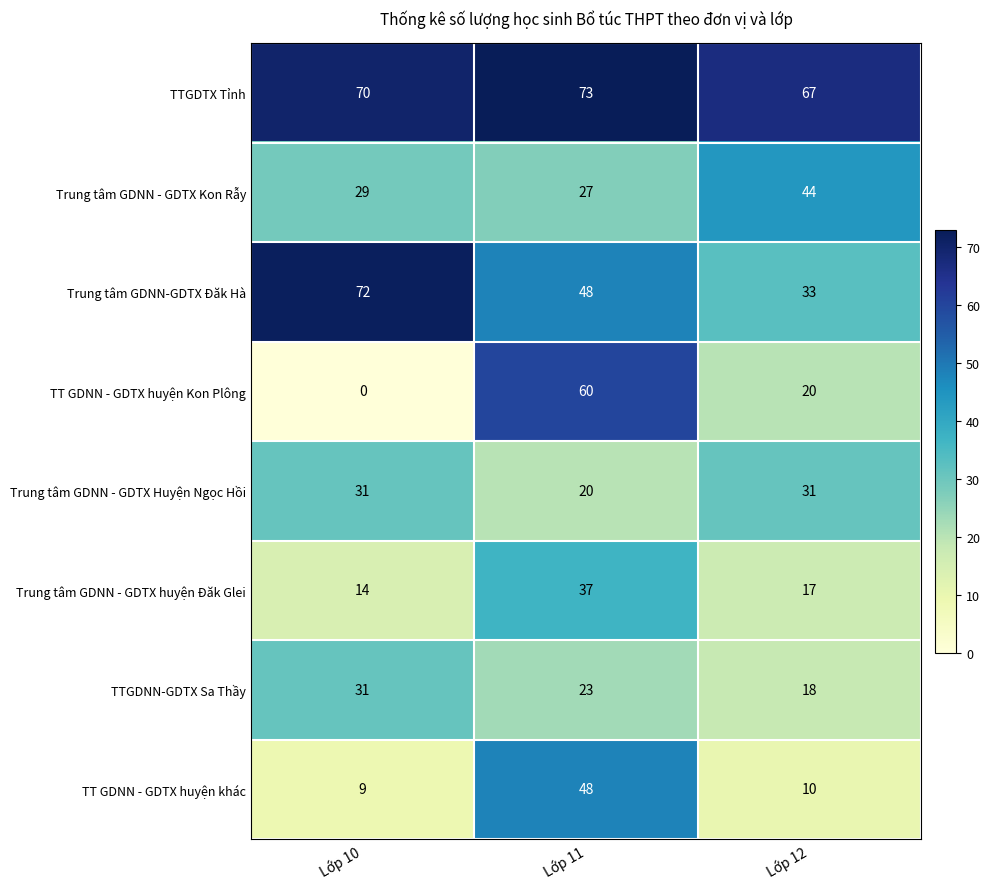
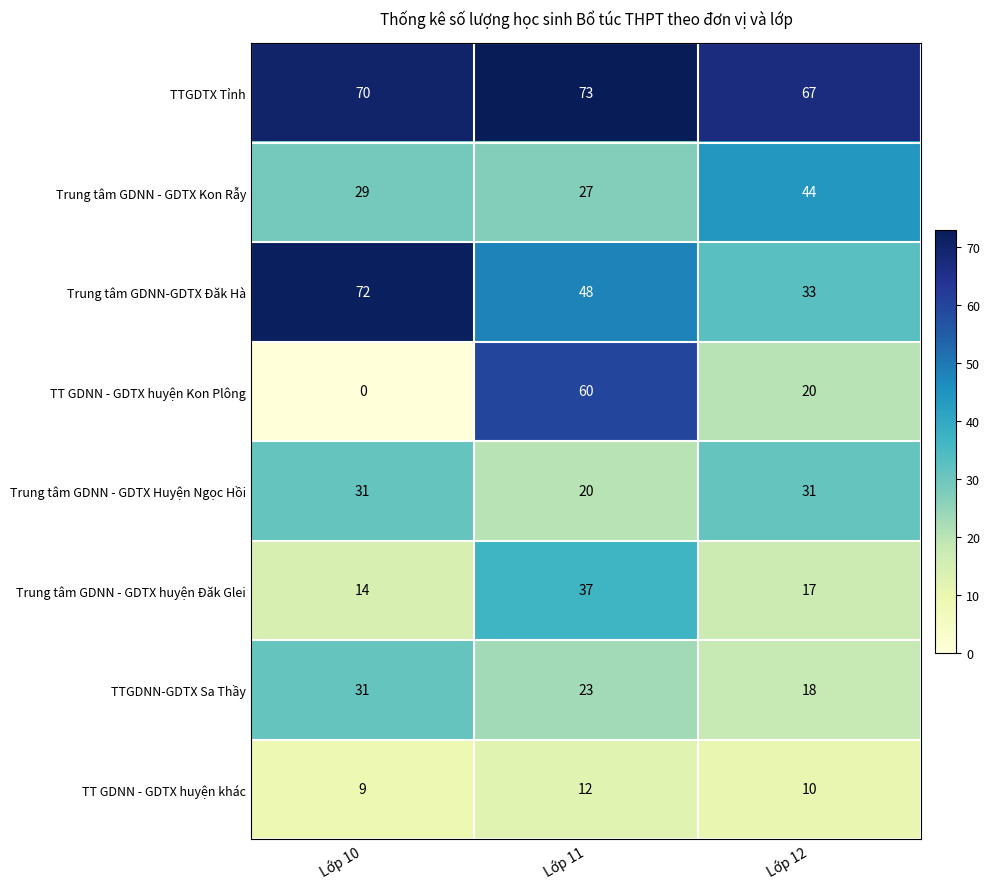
  {
    "TTGDTX Tỉnh": {
      "Lớp 10": 70,
      "Lớp 11": 73,
      "Lớp 12": 67
    },
    "Trung tâm GDNN - GDTX Kon Rẫy": {
      "Lớp 10": 29,
      "Lớp 11": 27,
      "Lớp 12": 44
    },
    "Trung tâm GDNN-GDTX Đăk Hà": {
      "Lớp 10": 72,
      "Lớp 11": 48,
      "Lớp 12": 33
    },
    "TT GDNN - GDTX huyện Kon Plông": {
      "Lớp 10": 0,
      "Lớp 11": 60,
      "Lớp 12": 20
    },
    "Trung tâm GDNN - GDTX Huyện Ngọc Hồi": {
      "Lớp 10": 31,
      "Lớp 11": 20,
      "Lớp 12": 31
    },
    "Trung tâm GDNN - GDTX huyện Đăk Glei": {
      "Lớp 10": 14,
      "Lớp 11": 37,
      "Lớp 12": 17
    },
    "TTGDNN-GDTX Sa Thầy": {
      "Lớp 10": 31,
      "Lớp 11": 23,
      "Lớp 12": 18
    },
    "TT GDNN - GDTX huyện khác": {
      "Lớp 10": 9,
-     "Lớp 11": 48,
+     "Lớp 11": 12,
      "Lớp 12": 10
    }
  }
